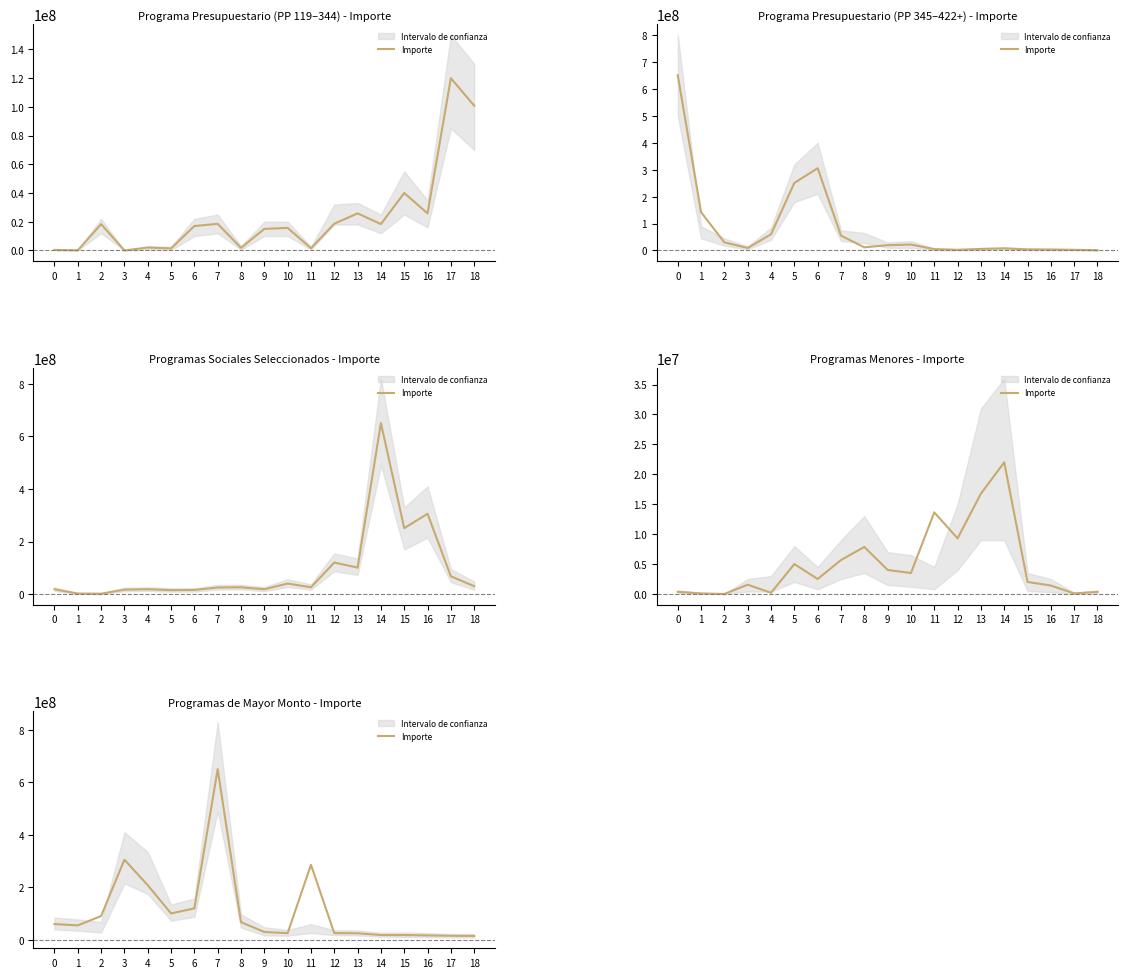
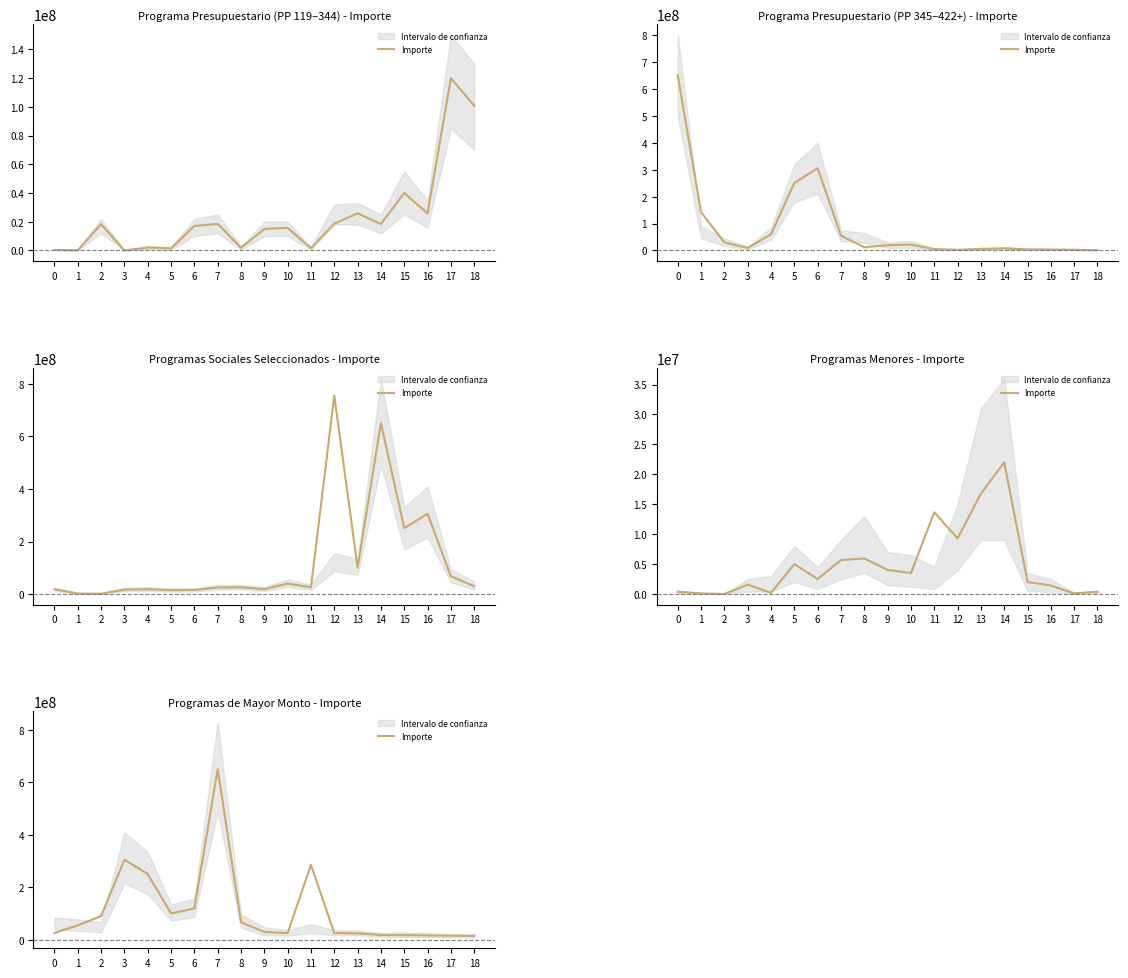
  {
    "Programa Presupuestario (PP 119–344) - Importe": {
      "Importe": {
        "2": 18000000,
        "6": 17000000,
        "7": 19000000,
        "9": 15000000,
        "10": 16000000,
        "12": 19000000,
        "13": 26000000,
        "14": 18000000,
        "15": 40000000,
        "16": 26000000,
        "17": 120000000,
        "18": 101000000
      }
    },
    "Programa Presupuestario (PP 345–422+) - Importe": {
      "Importe": {
        "0": 650000000,
        "1": 140000000,
        "2": 30000000,
        "4": 60000000,
        "5": 250000000,
        "6": 310000000,
        "7": 60000000,
        "8": 10000000,
        "9": 20000000,
        "10": 20000000
      }
    },
    "Programas Sociales Seleccionados - Importe": {
      "Importe": {
        "7": 30000000,
        "10": 40000000,
        "11": 30000000,
-       "12": 120000000,
+       "12": 760000000,
        "13": 100000000,
        "14": 650000000,
        "15": 250000000,
        "16": 310000000,
        "17": 70000000,
        "18": 30000000
      }
    },
    "Programas Menores - Importe": {
      "Importe": {
        "3": 2000000,
        "4": 0,
        "5": 5000000,
        "6": 3000000,
        "7": 6000000,
-       "8": 8000000,
+       "8": 6000000,
        "9": 4000000,
        "10": 4000000,
        "11": 14000000,
        "12": 9000000,
        "13": 17000000,
        "14": 22000000,
        "15": 2000000,
        "16": 1000000
      }
    },
    "Programas de Mayor Monto - Importe": {
      "Importe": {
-       "0": 60000000,
+       "0": 30000000,
        "1": 60000000,
        "2": 90000000,
        "3": 310000000,
-       "4": 210000000,
+       "4": 250000000,
        "5": 100000000,
        "6": 120000000,
        "7": 650000000,
        "8": 70000000,
        "9": 30000000,
        "10": 30000000,
        "11": 290000000,
        "12": 30000000,
        "13": 30000000
      }
    }
  }
